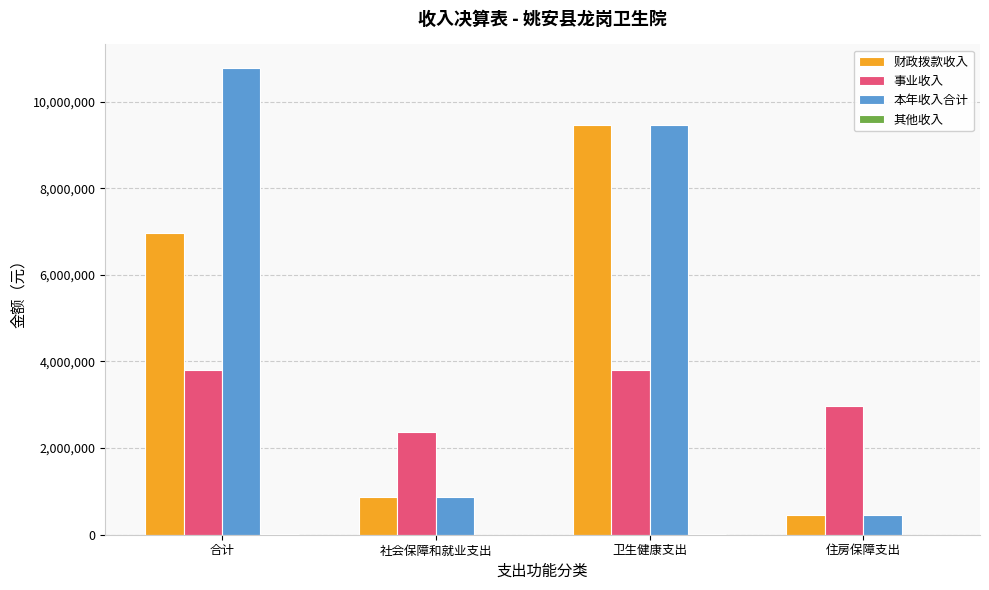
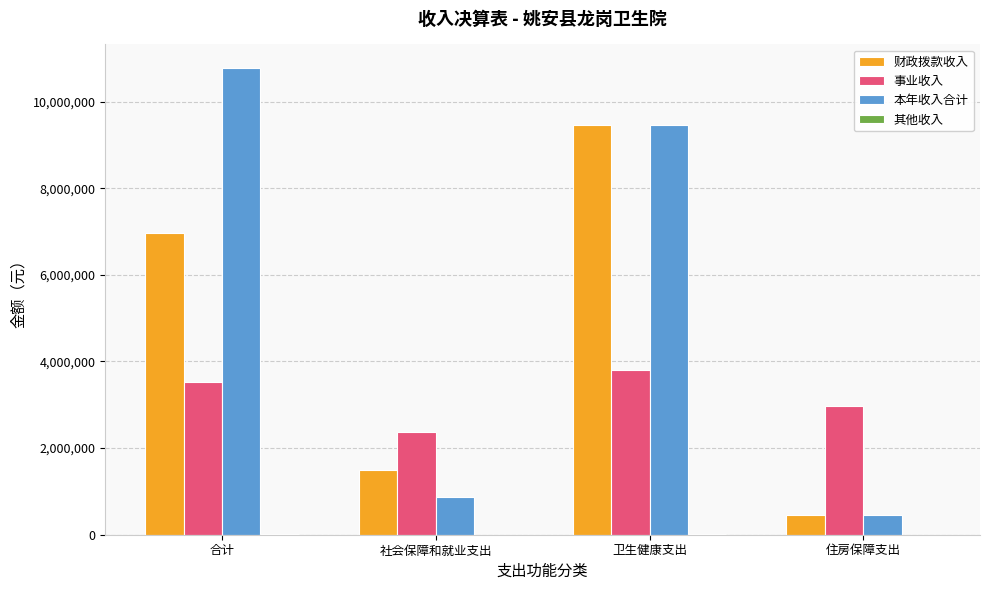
  {
    "财政拨款收入": {
      "合计": "7,000,000",
-     "社会保障和就业支出": "900,000",
+     "社会保障和就业支出": "1,500,000",
      "卫生健康支出": "9,500,000",
      "住房保障支出": "400,000"
    },
    "事业收入": {
-     "合计": "3,800,000",
+     "合计": "3,500,000",
      "社会保障和就业支出": "2,400,000",
      "卫生健康支出": "3,800,000",
      "住房保障支出": "3,000,000"
    },
    "本年收入合计": {
      "合计": "10,800,000",
      "社会保障和就业支出": "900,000",
      "卫生健康支出": "9,500,000",
      "住房保障支出": "400,000"
    },
    "其他收入": {
      "社会保障和就业支出": "0",
      "住房保障支出": "0"
    }
  }
